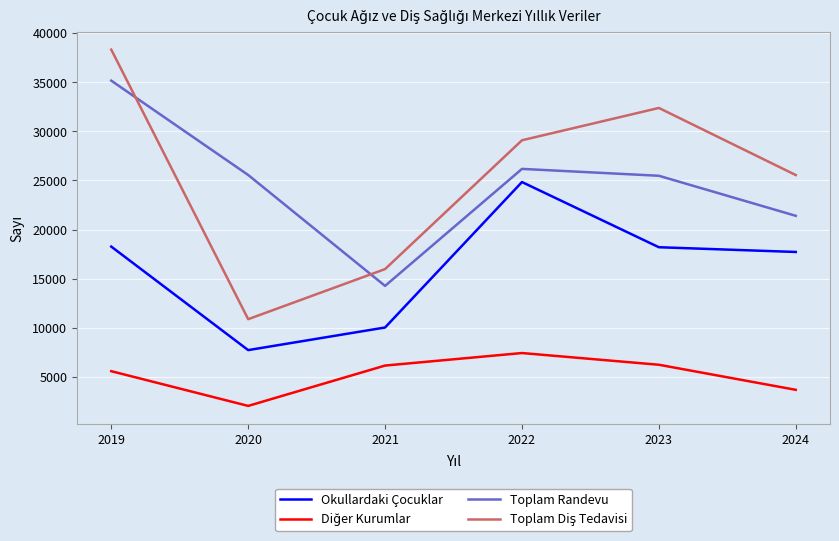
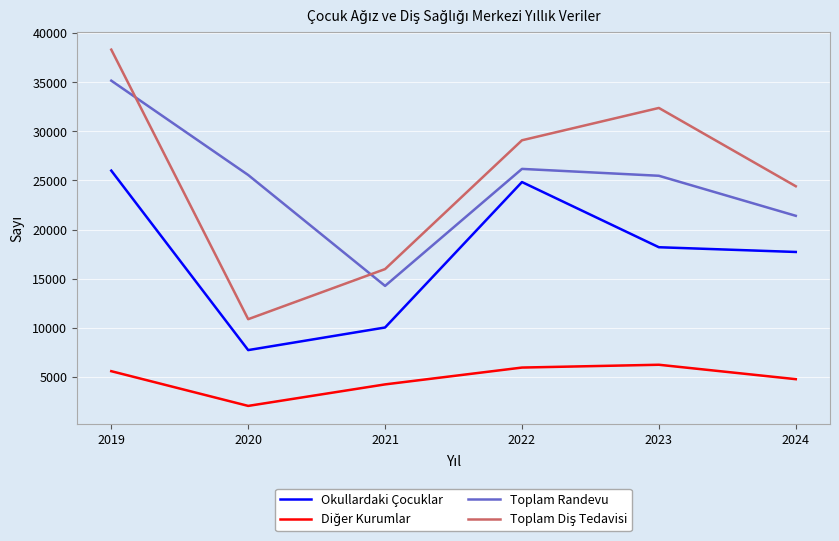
  {
    "Okullardaki Çocuklar": {
-     "2019": 18000,
+     "2019": 26000,
      "2020": 8000,
      "2021": 10000,
      "2022": 25000,
      "2023": 18000,
      "2024": 18000
    },
    "Diğer Kurumlar": {
      "2019": 6000,
      "2020": 2000,
-     "2021": 6000,
-     "2022": 7000,
+     "2021": 4000,
+     "2022": 6000,
      "2023": 6000,
-     "2024": 4000
+     "2024": 5000
    },
    "Toplam Randevu": {
      "2019": 35000,
      "2020": 26000,
      "2021": 14000,
      "2022": 26000,
      "2023": 25000,
      "2024": 21000
    },
    "Toplam Diş Tedavisi": {
      "2019": 38000,
      "2020": 11000,
      "2021": 16000,
      "2022": 29000,
      "2023": 32000,
-     "2024": 26000
+     "2024": 24000
    }
  }
